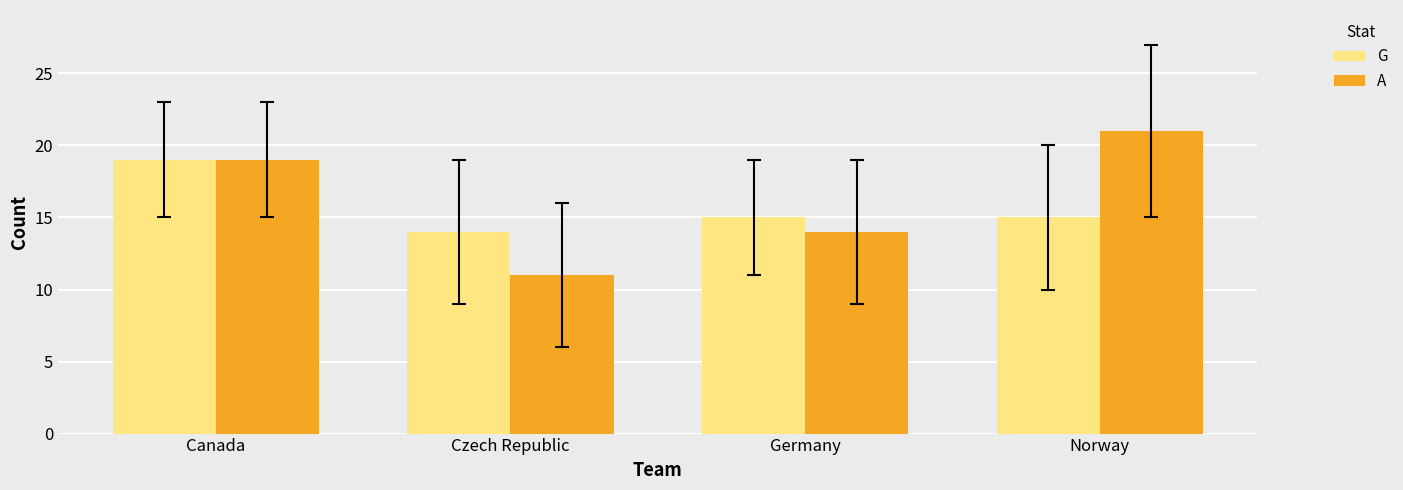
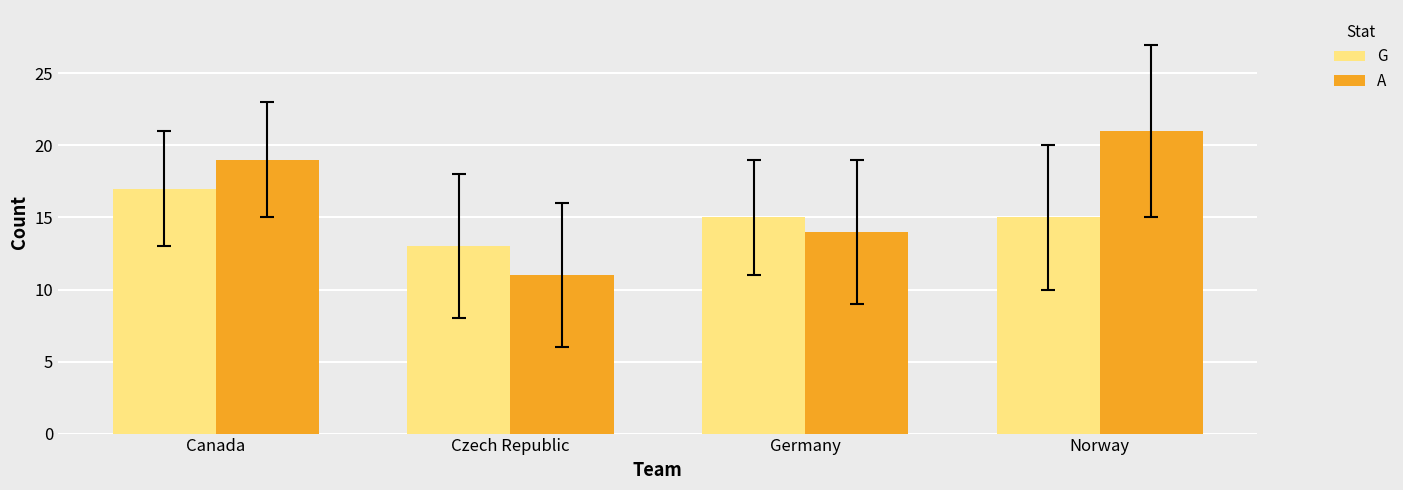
  {
    "G": {
-     "Canada": 19,
-     "Czech Republic": 14,
+     "Canada": 17,
+     "Czech Republic": 13,
      "Germany": 15,
      "Norway": 15
    },
    "A": {
      "Canada": 19,
      "Czech Republic": 11,
      "Germany": 14,
      "Norway": 21
    }
  }
